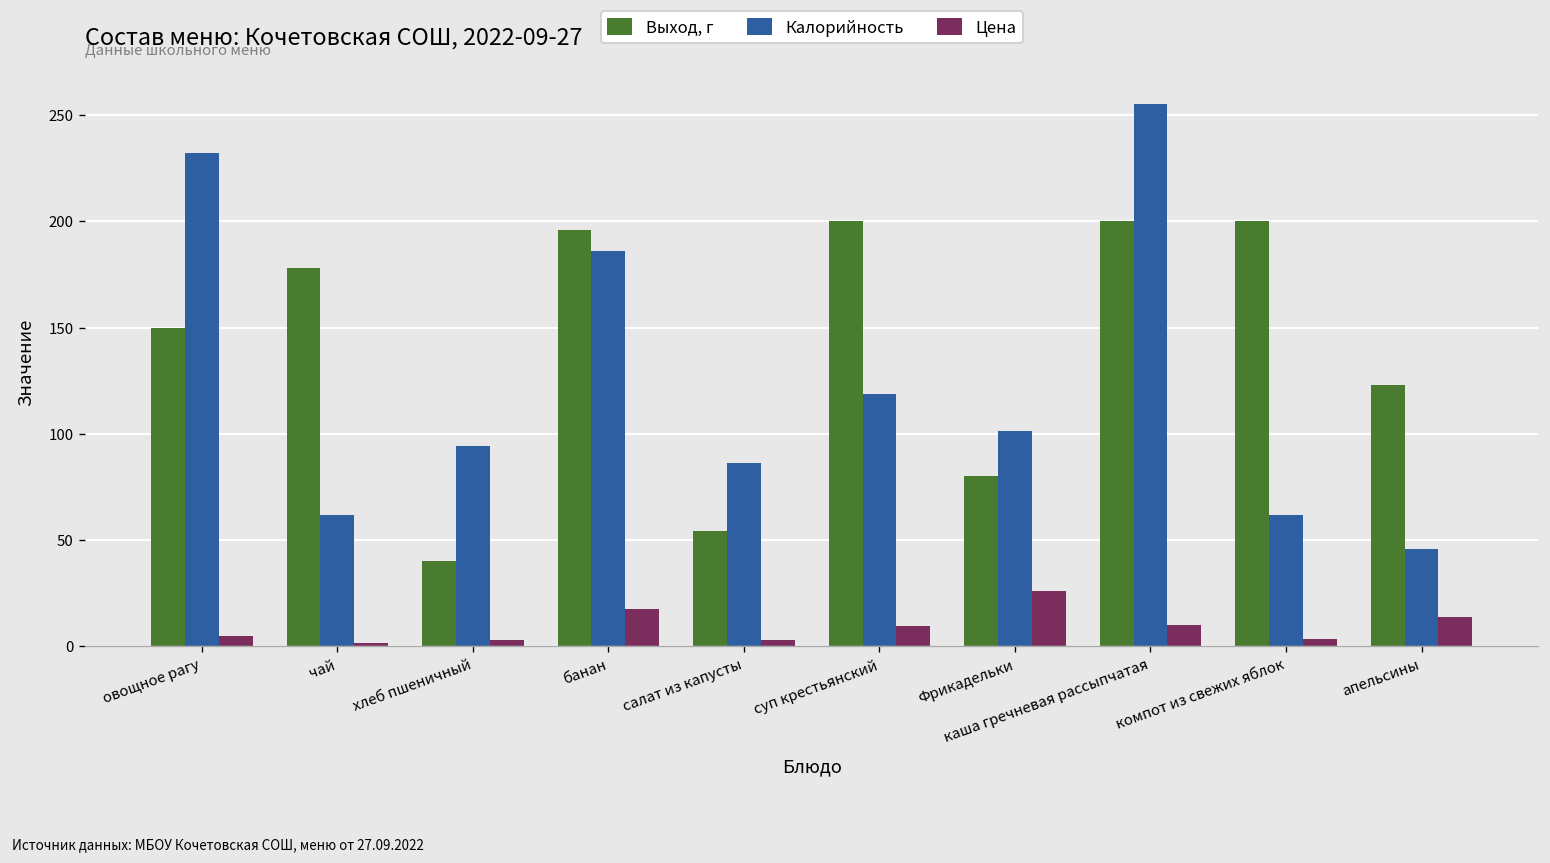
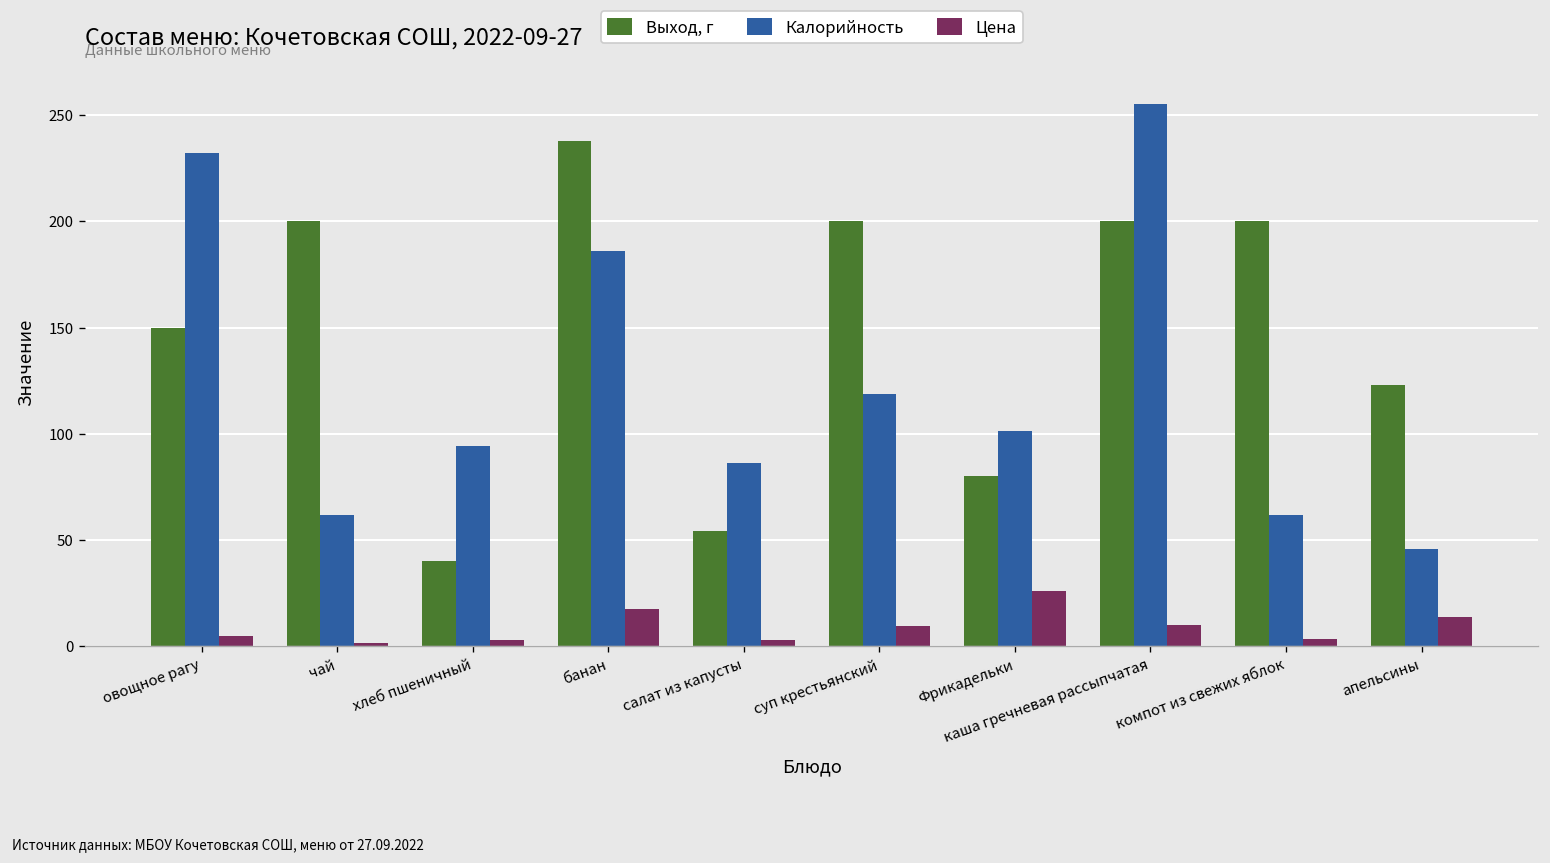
  {
    "Выход, г": {
      "овощное рагу": 150,
-     "чай": 178,
+     "чай": 200,
      "хлеб пшеничный": 40,
-     "банан": 196,
+     "банан": 238,
      "салат из капусты": 54,
      "суп крестьянский": 200,
      "Фрикадельки": 80,
      "каша гречневая рассыпчатая": 200,
      "компот из свежих яблок": 200,
      "апельсины": 123
    },
    "Калорийность": {
      "овощное рагу": 232,
      "чай": 62,
      "хлеб пшеничный": 94,
      "банан": 186,
      "салат из капусты": 86,
      "суп крестьянский": 119,
      "Фрикадельки": 101,
      "каша гречневая рассыпчатая": 255,
      "компот из свежих яблок": 62,
      "апельсины": 46
    },
    "Цена": {
      "овощное рагу": 5,
      "чай": 1,
      "хлеб пшеничный": 3,
      "банан": 18,
      "салат из капусты": 3,
      "суп крестьянский": 9,
      "Фрикадельки": 26,
      "каша гречневая рассыпчатая": 10,
      "компот из свежих яблок": 3,
      "апельсины": 13
    }
  }
